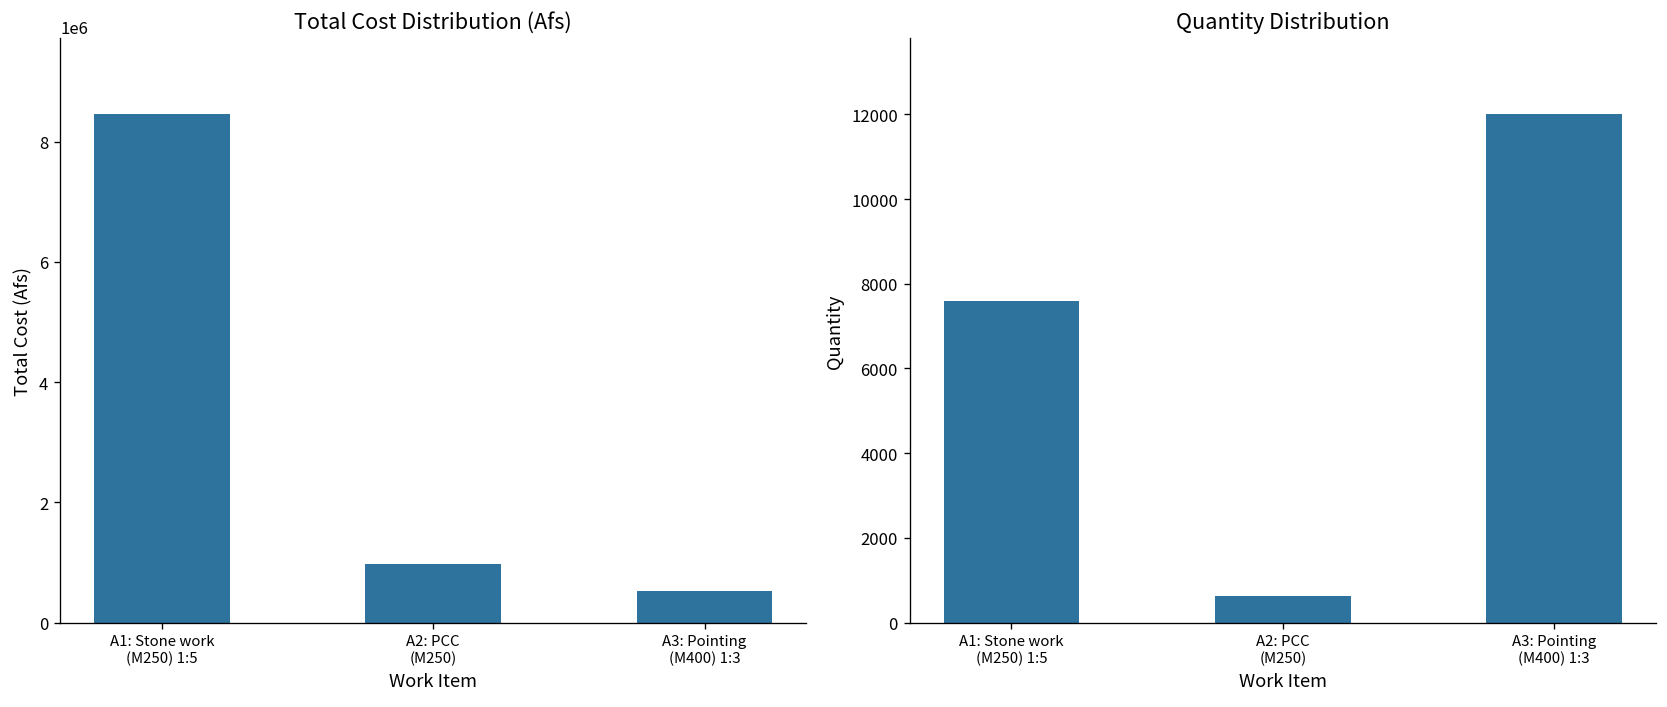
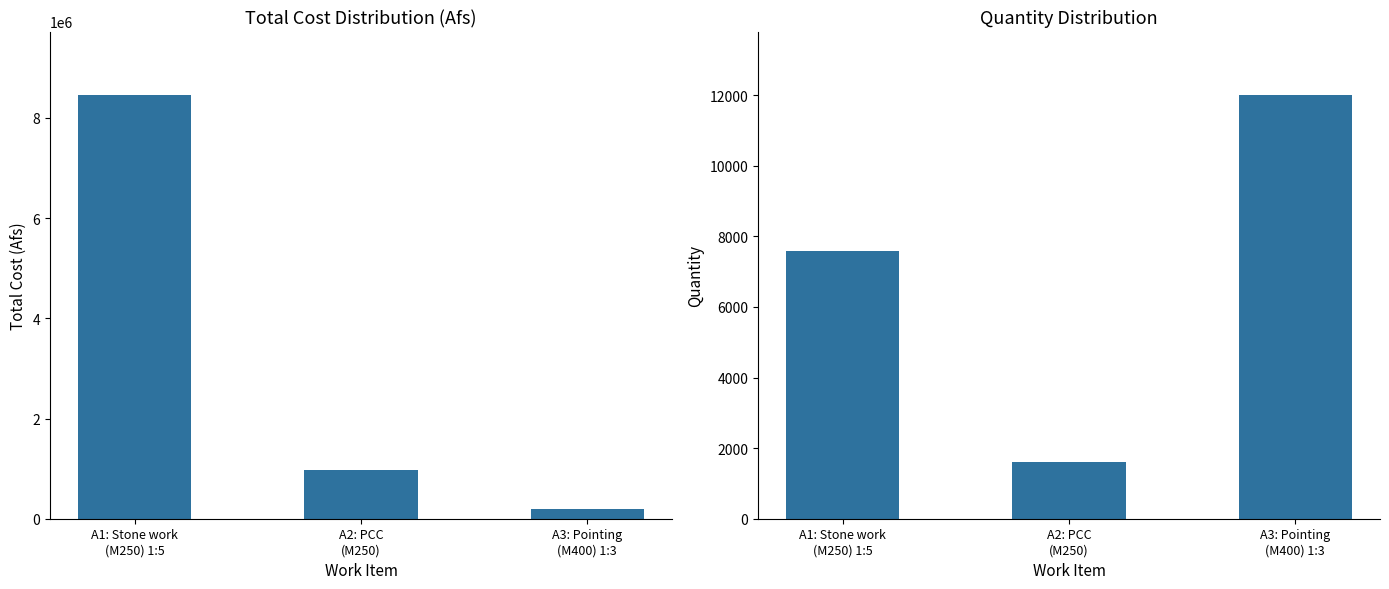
  {
    "Total Cost Distribution (Afs)": {
      "A1: Stone work (M250) 1:5": 8500000,
      "A2: PCC (M250)": 1000000,
-     "A3: Pointing (M400) 1:3": 500000
+     "A3: Pointing (M400) 1:3": 200000
    },
    "Quantity Distribution": {
      "A1: Stone work (M250) 1:5": 7600,
-     "A2: PCC (M250)": 600,
+     "A2: PCC (M250)": 1600,
      "A3: Pointing (M400) 1:3": 12000
    }
  }
